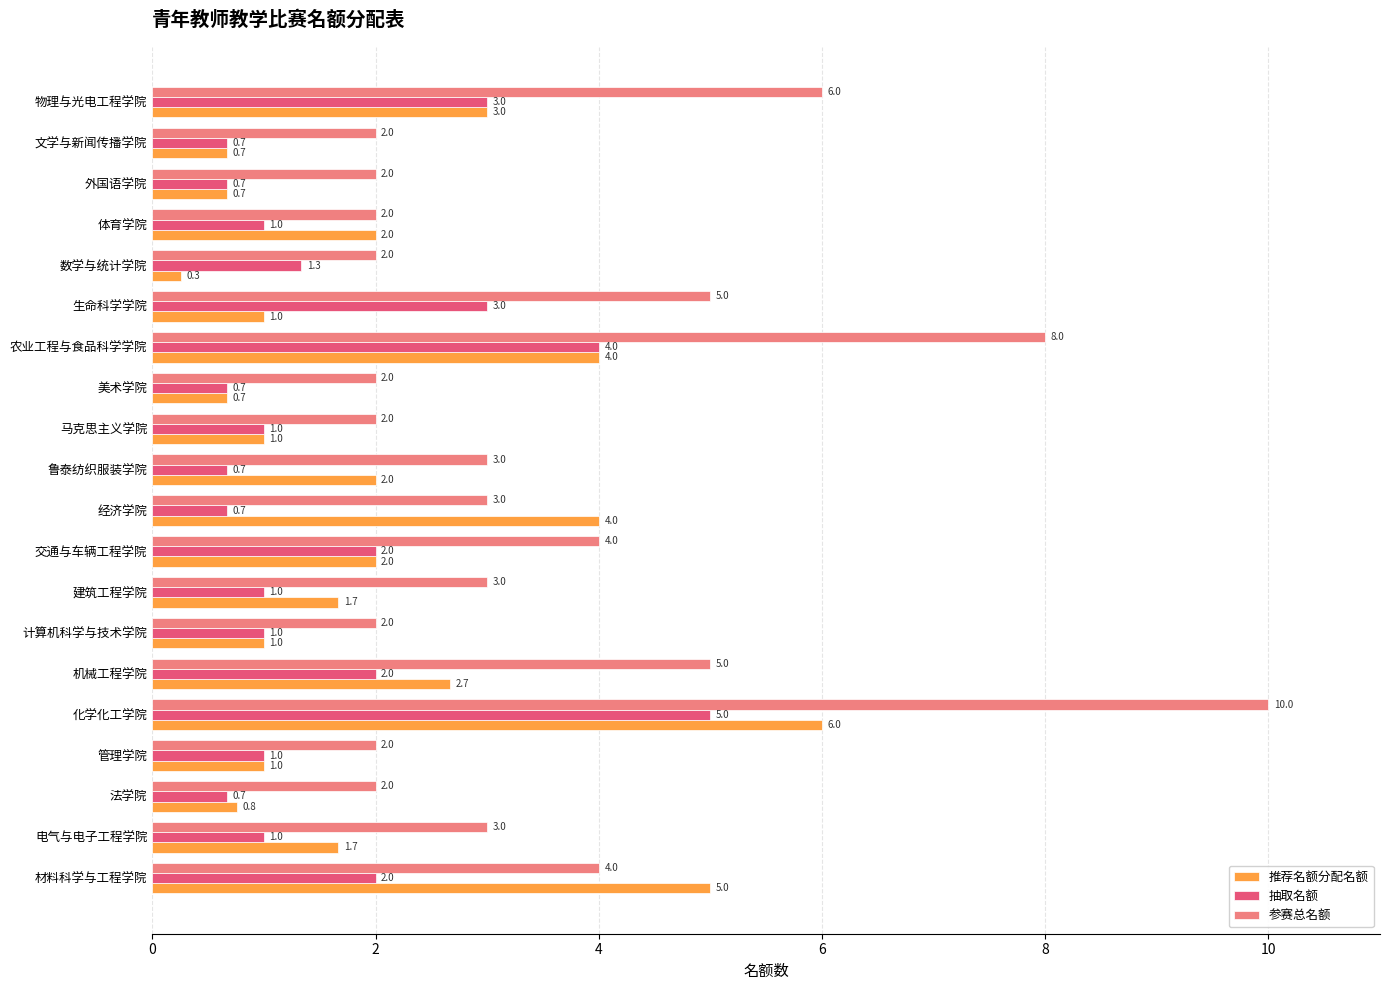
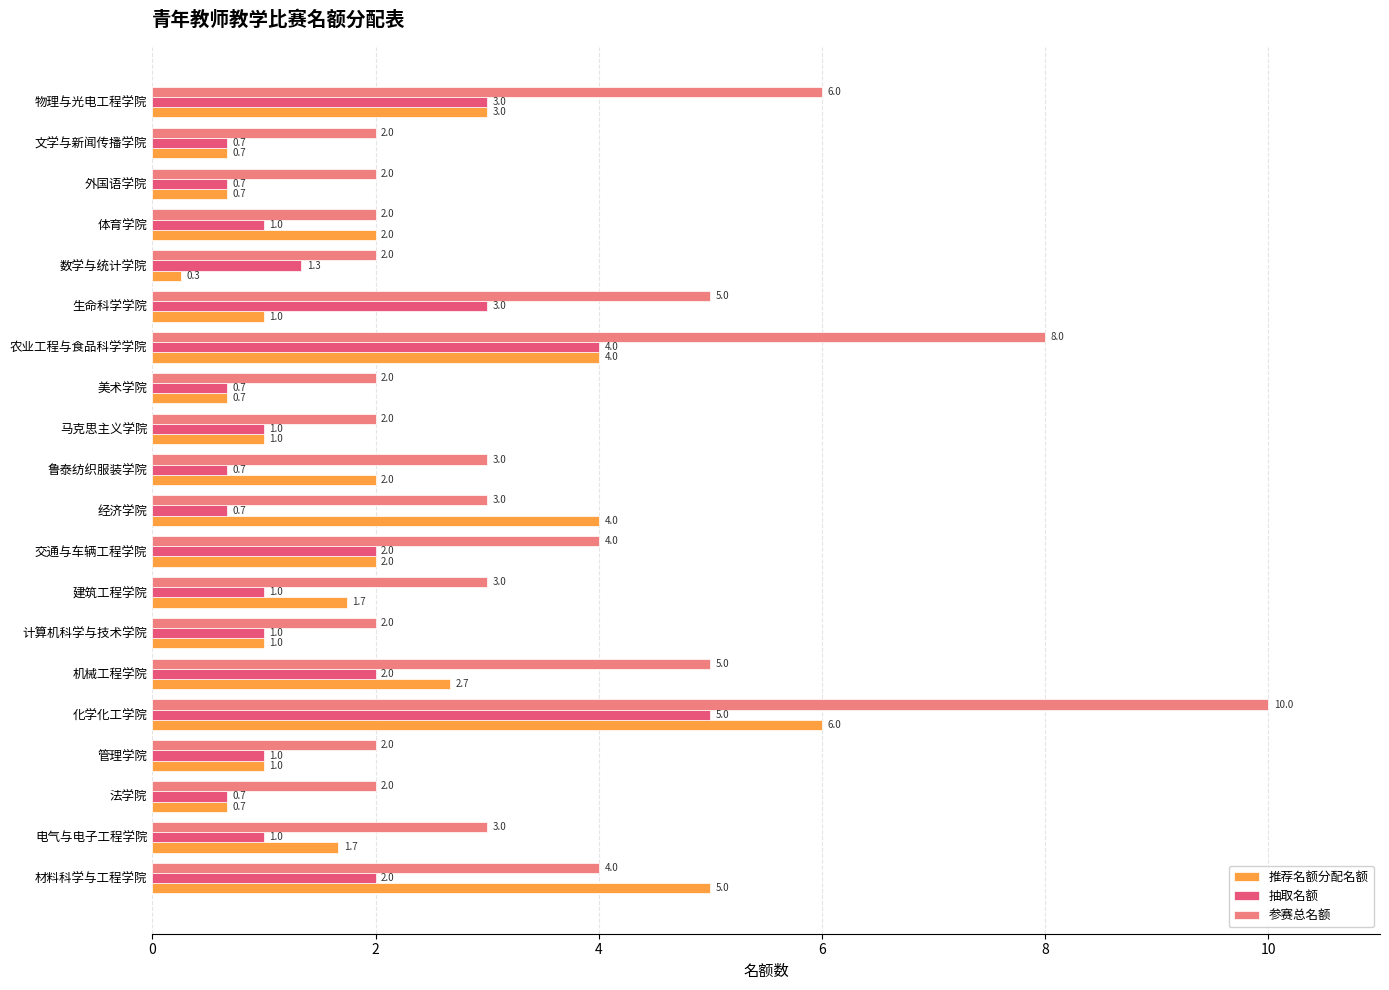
  {
    "推荐名额分配名额": {
      "物理与光电工程学院": 3.0,
      "文学与新闻传播学院": 0.7,
      "外国语学院": 0.7,
      "体育学院": 2.0,
      "数学与统计学院": 0.3,
      "生命科学学院": 1.0,
      "农业工程与食品科学学院": 4.0,
      "美术学院": 0.7,
      "马克思主义学院": 1.0,
      "鲁泰纺织服装学院": 2.0,
      "经济学院": 4.0,
      "交通与车辆工程学院": 2.0,
-     "建筑工程学院": 1.67,
+     "建筑工程学院": 1.74,
      "计算机科学与技术学院": 1.0,
      "机械工程学院": 2.7,
      "化学化工学院": 6.0,
      "管理学院": 1.0,
-     "法学院": 0.8,
+     "法学院": 0.7,
      "电气与电子工程学院": 1.7,
      "材料科学与工程学院": 5.0
    }
  }
